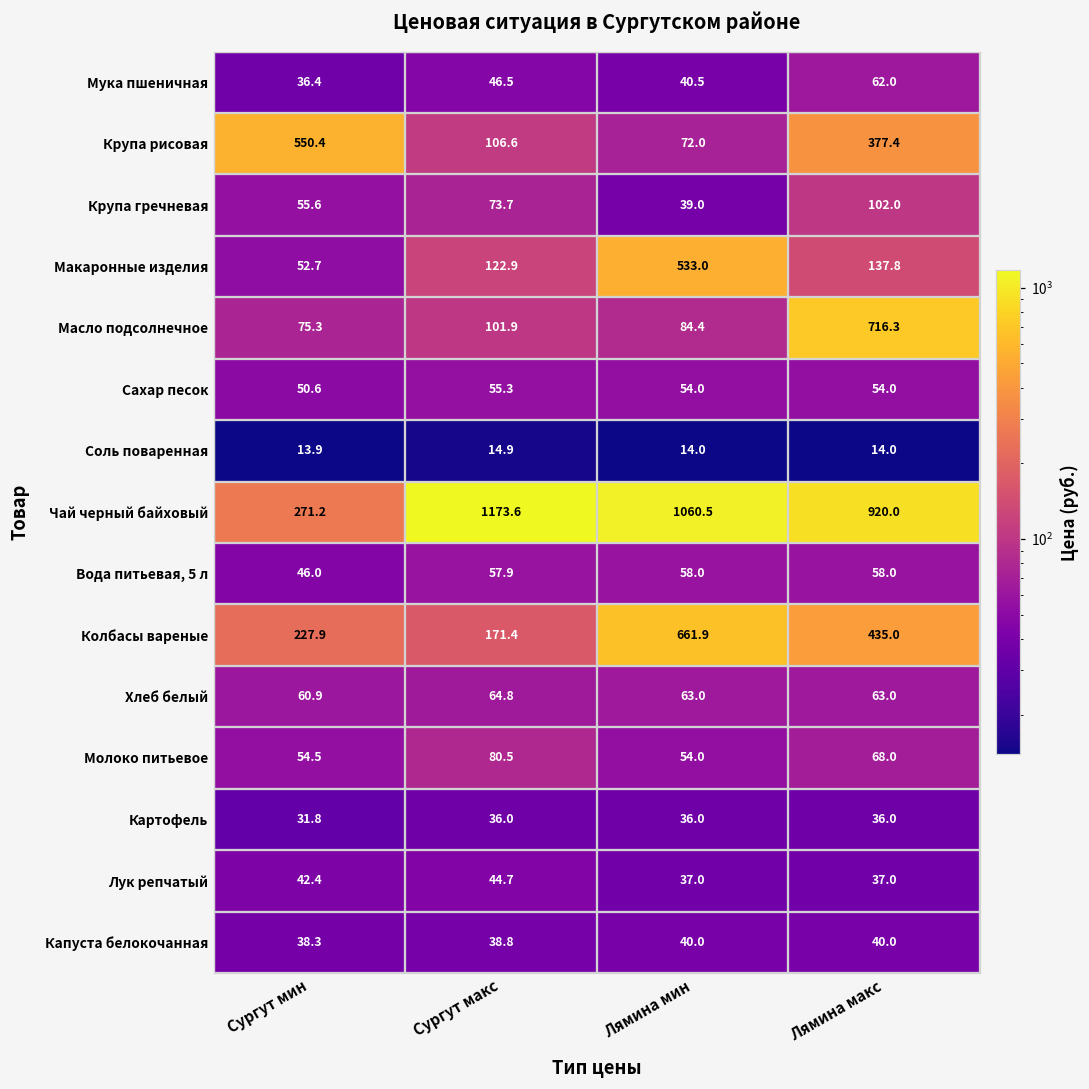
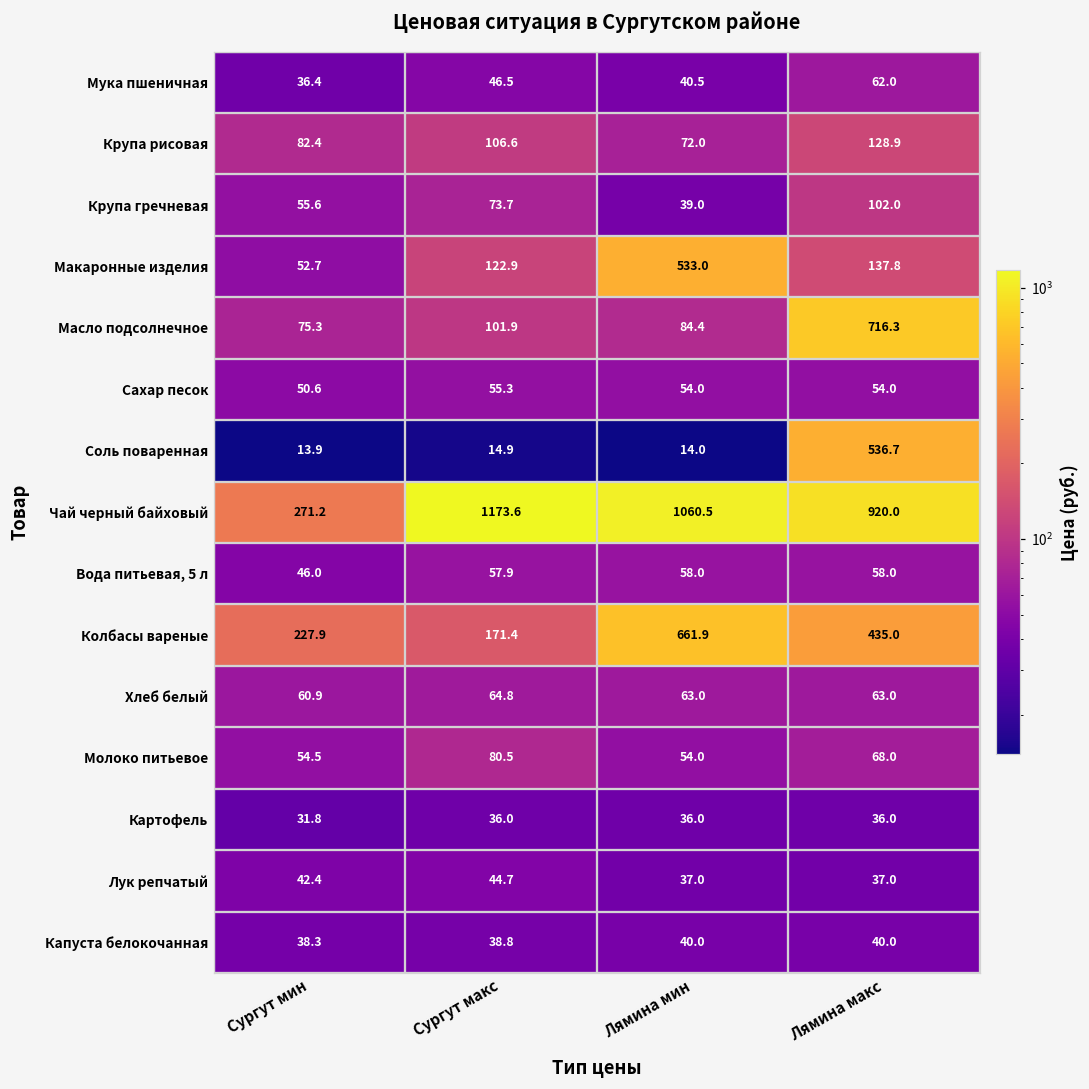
  {
    "Мука пшеничная": {
      "Сургут мин": 36.4,
      "Сургут макс": 46.5,
      "Лямина мин": 40.5,
      "Лямина макс": 62.0
    },
    "Крупа рисовая": {
-     "Сургут мин": 550.4,
+     "Сургут мин": 82.4,
      "Сургут макс": 106.6,
      "Лямина мин": 72.0,
-     "Лямина макс": 377.4
+     "Лямина макс": 128.9
    },
    "Крупа гречневая": {
      "Сургут мин": 55.6,
      "Сургут макс": 73.7,
      "Лямина мин": 39.0,
      "Лямина макс": 102.0
    },
    "Макаронные изделия": {
      "Сургут мин": 52.7,
      "Сургут макс": 122.9,
      "Лямина мин": 533.0,
      "Лямина макс": 137.8
    },
    "Масло подсолнечное": {
      "Сургут мин": 75.3,
      "Сургут макс": 101.9,
      "Лямина мин": 84.4,
      "Лямина макс": 716.3
    },
    "Сахар песок": {
      "Сургут мин": 50.6,
      "Сургут макс": 55.3,
      "Лямина мин": 54.0,
      "Лямина макс": 54.0
    },
    "Соль поваренная": {
      "Сургут мин": 13.9,
      "Сургут макс": 14.9,
      "Лямина мин": 14.0,
-     "Лямина макс": 14.0
+     "Лямина макс": 536.7
    },
    "Чай черный байховый": {
      "Сургут мин": 271.2,
      "Сургут макс": 1173.6,
      "Лямина мин": 1060.5,
      "Лямина макс": 920.0
    },
    "Вода питьевая, 5 л": {
      "Сургут мин": 46.0,
      "Сургут макс": 57.9,
      "Лямина мин": 58.0,
      "Лямина макс": 58.0
    },
    "Колбасы вареные": {
      "Сургут мин": 227.9,
      "Сургут макс": 171.4,
      "Лямина мин": 661.9,
      "Лямина макс": 435.0
    },
    "Хлеб белый": {
      "Сургут мин": 60.9,
      "Сургут макс": 64.8,
      "Лямина мин": 63.0,
      "Лямина макс": 63.0
    },
    "Молоко питьевое": {
      "Сургут мин": 54.5,
      "Сургут макс": 80.5,
      "Лямина мин": 54.0,
      "Лямина макс": 68.0
    },
    "Картофель": {
      "Сургут мин": 31.8,
      "Сургут макс": 36.0,
      "Лямина мин": 36.0,
      "Лямина макс": 36.0
    },
    "Лук репчатый": {
      "Сургут мин": 42.4,
      "Сургут макс": 44.7,
      "Лямина мин": 37.0,
      "Лямина макс": 37.0
    },
    "Капуста белокочанная": {
      "Сургут мин": 38.3,
      "Сургут макс": 38.8,
      "Лямина мин": 40.0,
      "Лямина макс": 40.0
    }
  }
